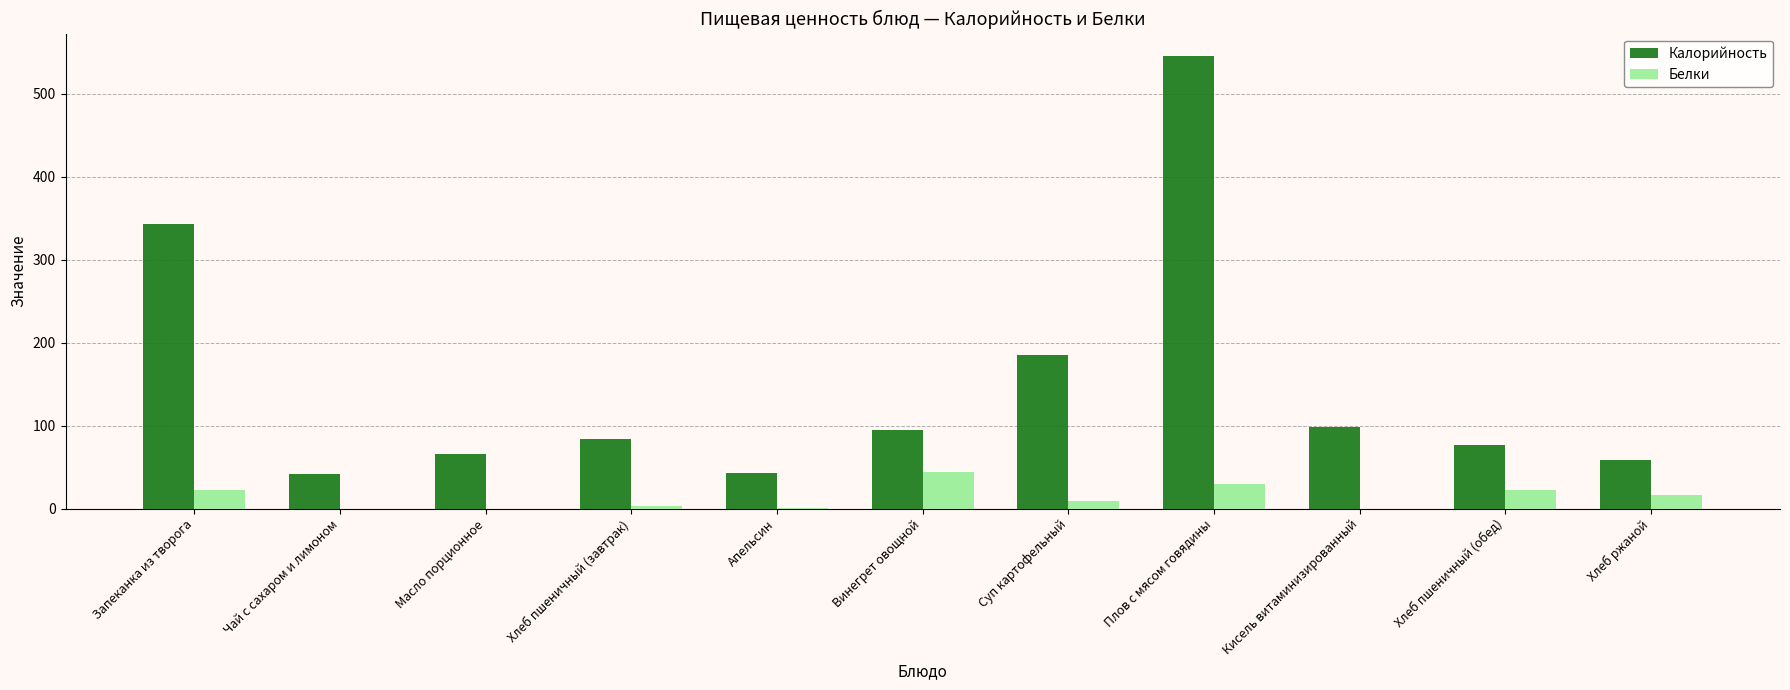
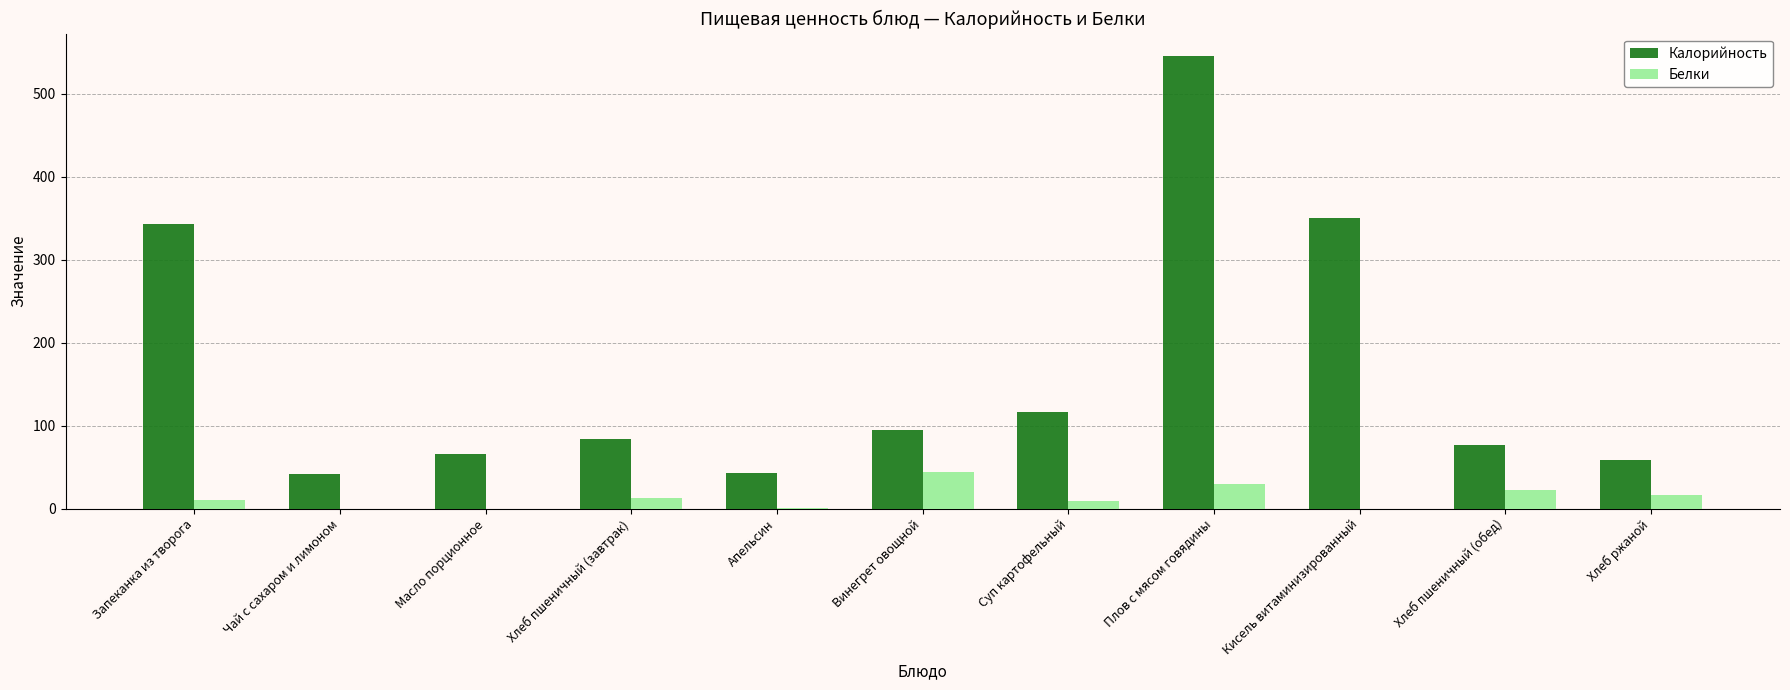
  {
    "Калорийность": {
      "Запеканка из творога": 340,
      "Чай с сахаром и лимоном": 40,
      "Масло порционное": 70,
      "Хлеб пшеничный (завтрак)": 80,
      "Апельсин": 40,
      "Винегрет овощной": 90,
-     "Суп картофельный": 190,
+     "Суп картофельный": 120,
      "Плов с мясом говядины": 550,
-     "Кисель витаминизированный": 100,
+     "Кисель витаминизированный": 350,
      "Хлеб пшеничный (обед)": 80,
      "Хлеб ржаной": 60
    },
    "Белки": {
-     "Запеканка из творога": 20,
+     "Запеканка из творога": 10,
      "Чай с сахаром и лимоном": 0,
      "Масло порционное": 0,
-     "Хлеб пшеничный (завтрак)": 0,
+     "Хлеб пшеничный (завтрак)": 10,
      "Винегрет овощной": 40,
      "Суп картофельный": 10,
      "Плов с мясом говядины": 30,
      "Кисель витаминизированный": 0,
      "Хлеб пшеничный (обед)": 20,
      "Хлеб ржаной": 20
    }
  }
